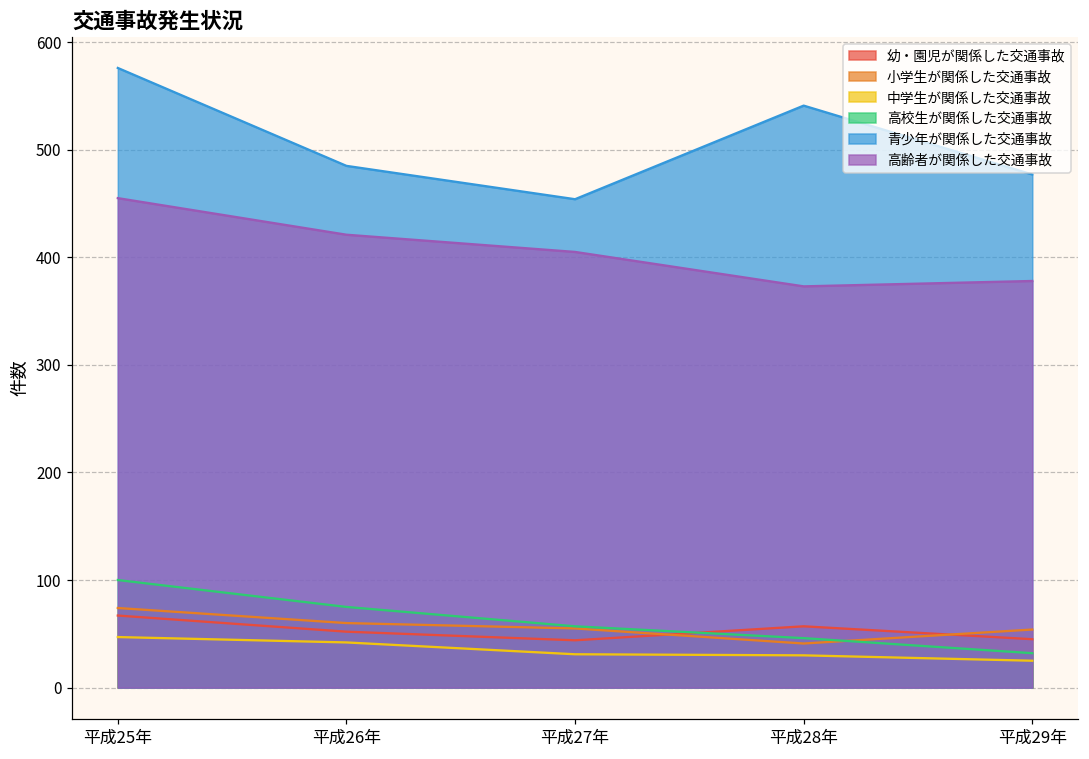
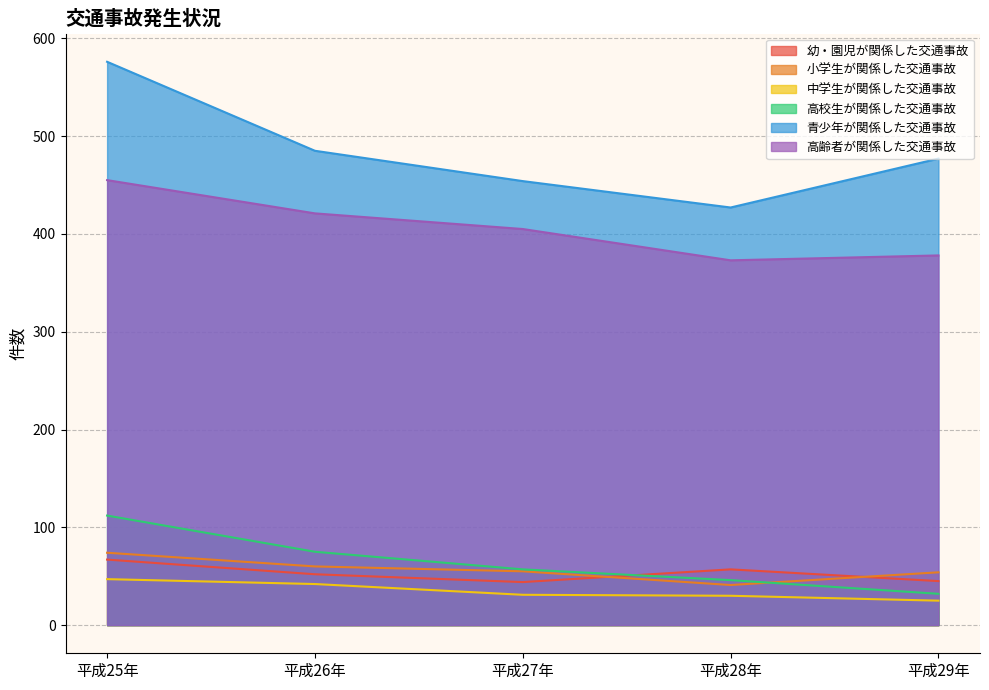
  {
    "中学生が関係した交通事故": {
      "平成25年": 50,
      "平成26年": 40,
      "平成27年": 30,
      "平成28年": 30,
      "平成29年": 30
    },
    "高校生が関係した交通事故": {
-     "平成25年": 100,
+     "平成25年": 110,
      "平成26年": 80,
      "平成28年": 50,
      "平成29年": 30
    },
    "青少年が関係した交通事故": {
      "平成25年": 580,
      "平成26年": 490,
      "平成27年": 450,
-     "平成28年": 540
+     "平成28年": 430
    },
    "高齢者が関係した交通事故": {
      "平成25年": 460,
      "平成26年": 420,
      "平成27年": 410,
      "平成28年": 370,
      "平成29年": 380
    }
  }
